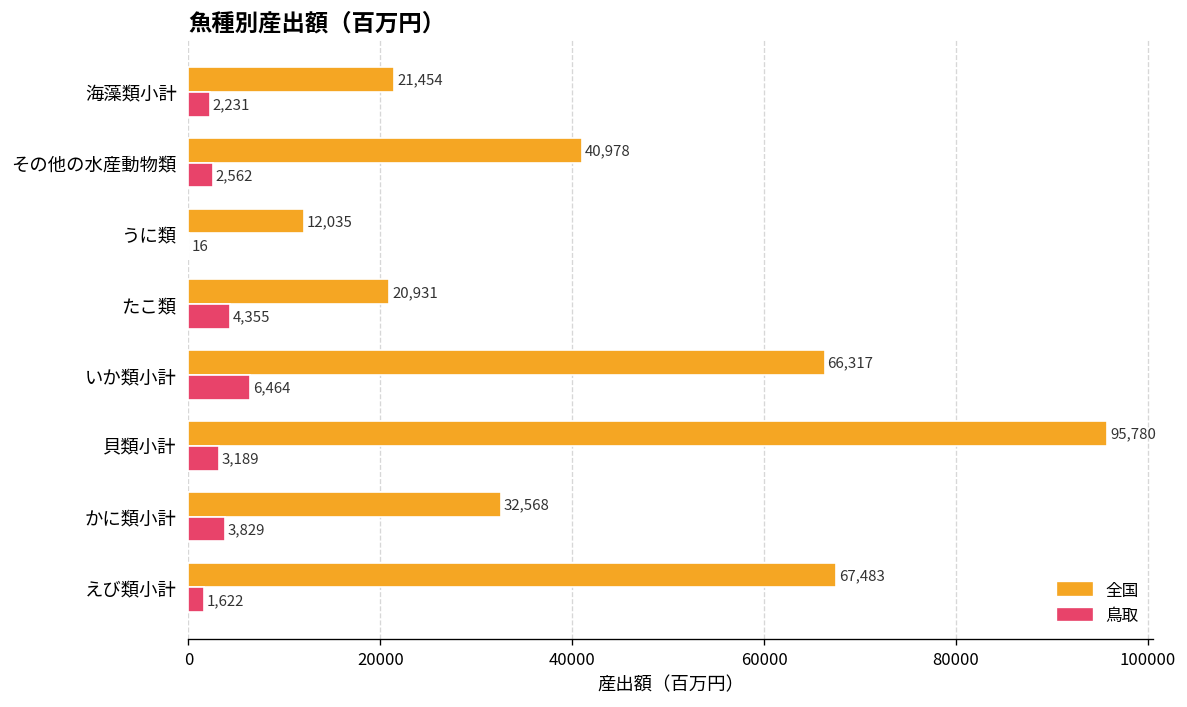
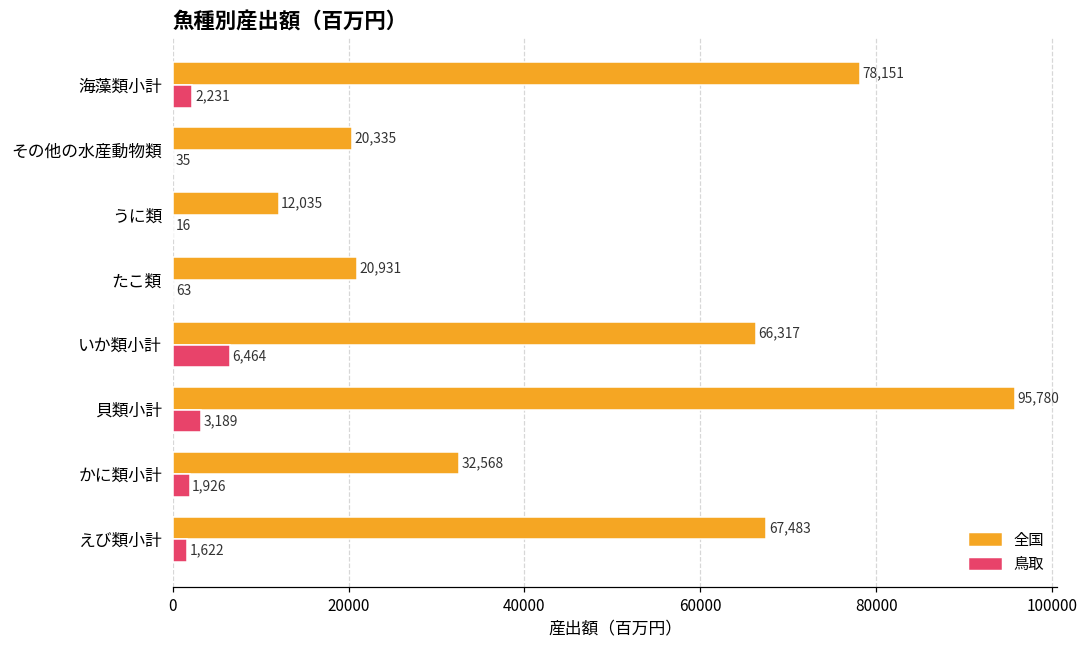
  {
    "全国": {
-     "海藻類小計": "21,454",
-     "その他の水産動物類": "40,978",
+     "海藻類小計": "78,151",
+     "その他の水産動物類": "20,335",
      "うに類": "12,035",
      "たこ類": "20,931",
      "いか類小計": "66,317",
      "貝類小計": "95,780",
      "かに類小計": "32,568",
      "えび類小計": "67,483"
    },
    "鳥取": {
      "海藻類小計": "2,231",
-     "その他の水産動物類": "2,562",
+     "その他の水産動物類": "35",
      "うに類": "16",
-     "たこ類": "4,355",
+     "たこ類": "63",
      "いか類小計": "6,464",
      "貝類小計": "3,189",
-     "かに類小計": "3,829",
+     "かに類小計": "1,926",
      "えび類小計": "1,622"
    }
  }
